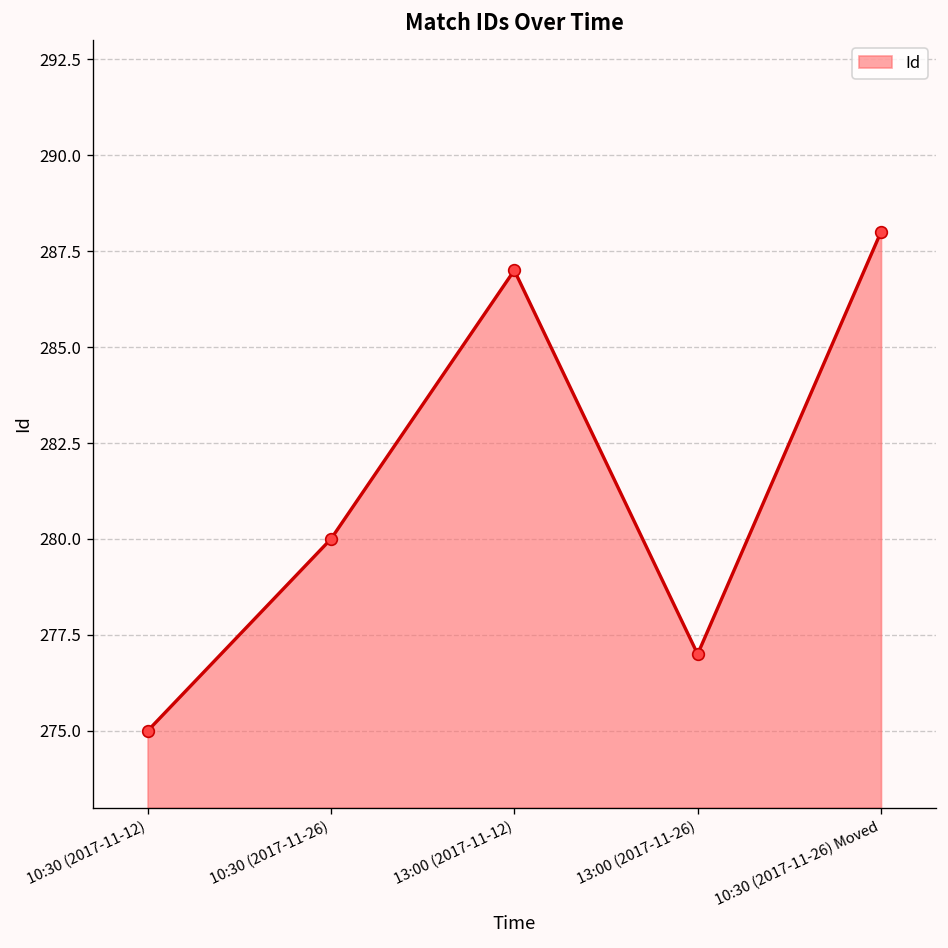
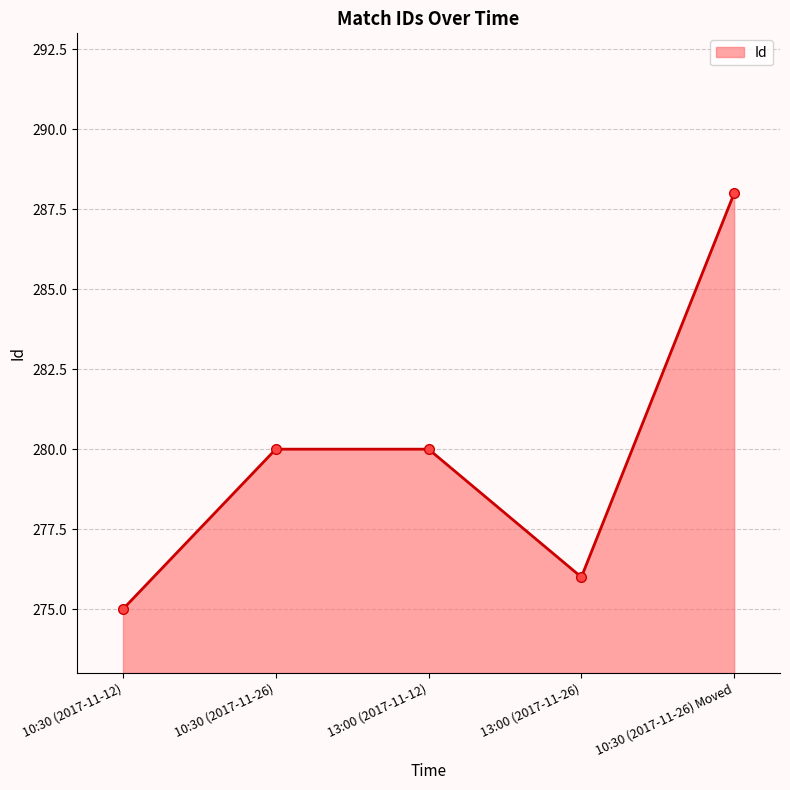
  {
    "10:30 (2017-11-12)": 275,
    "10:30 (2017-11-26)": 280,
-   "13:00 (2017-11-12)": 287,
-   "13:00 (2017-11-26)": 277,
+   "13:00 (2017-11-12)": 280,
+   "13:00 (2017-11-26)": 276,
    "10:30 (2017-11-26) Moved": 288
  }
